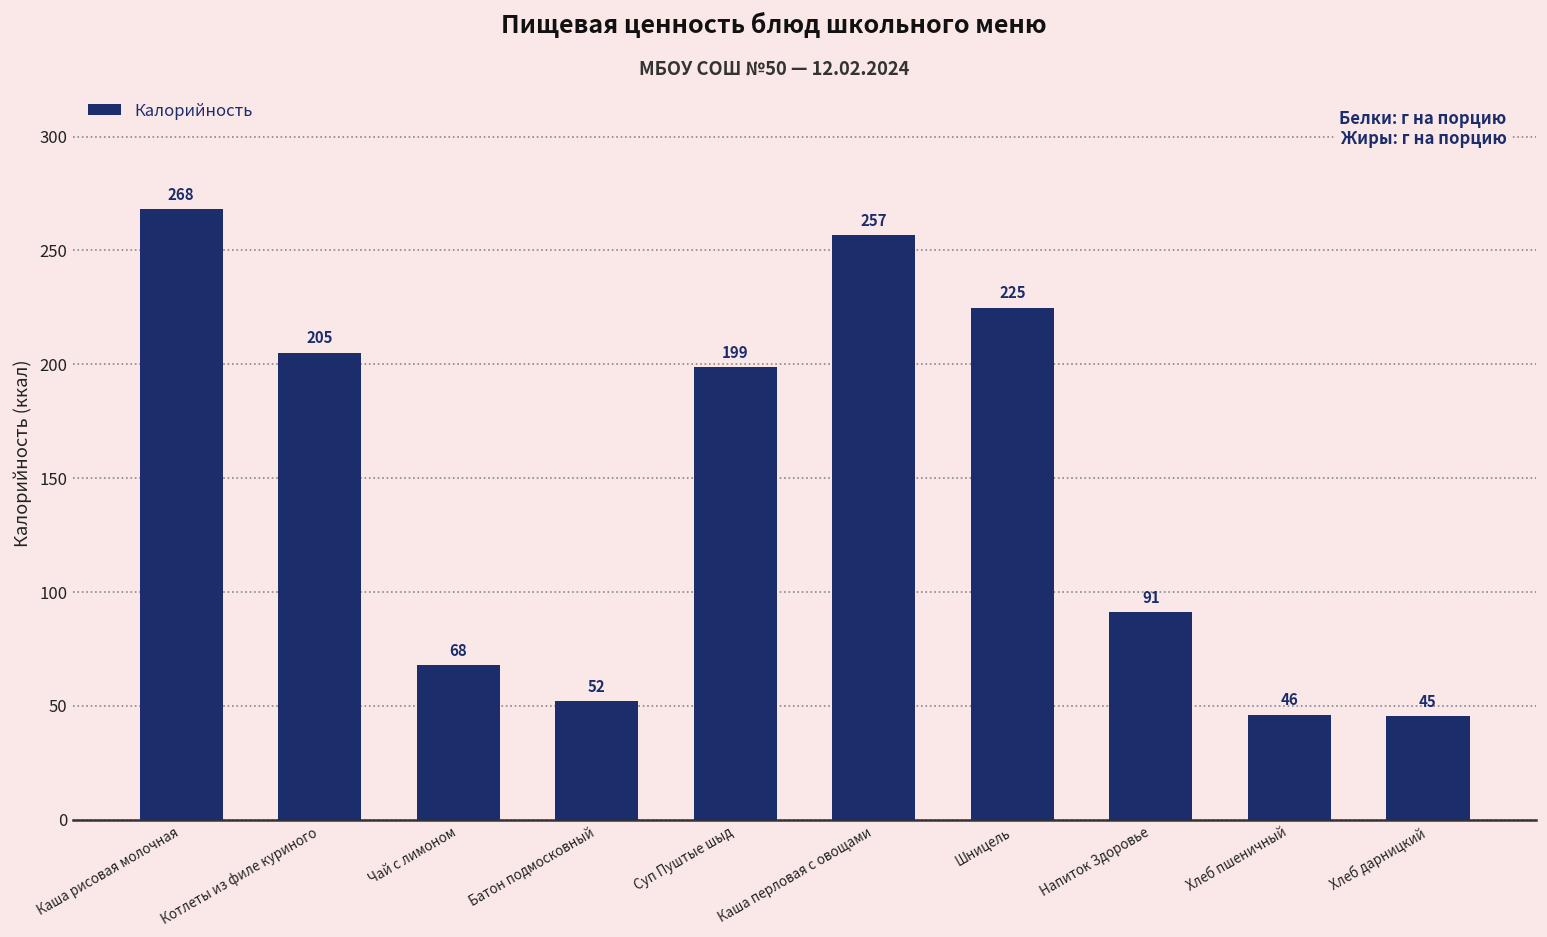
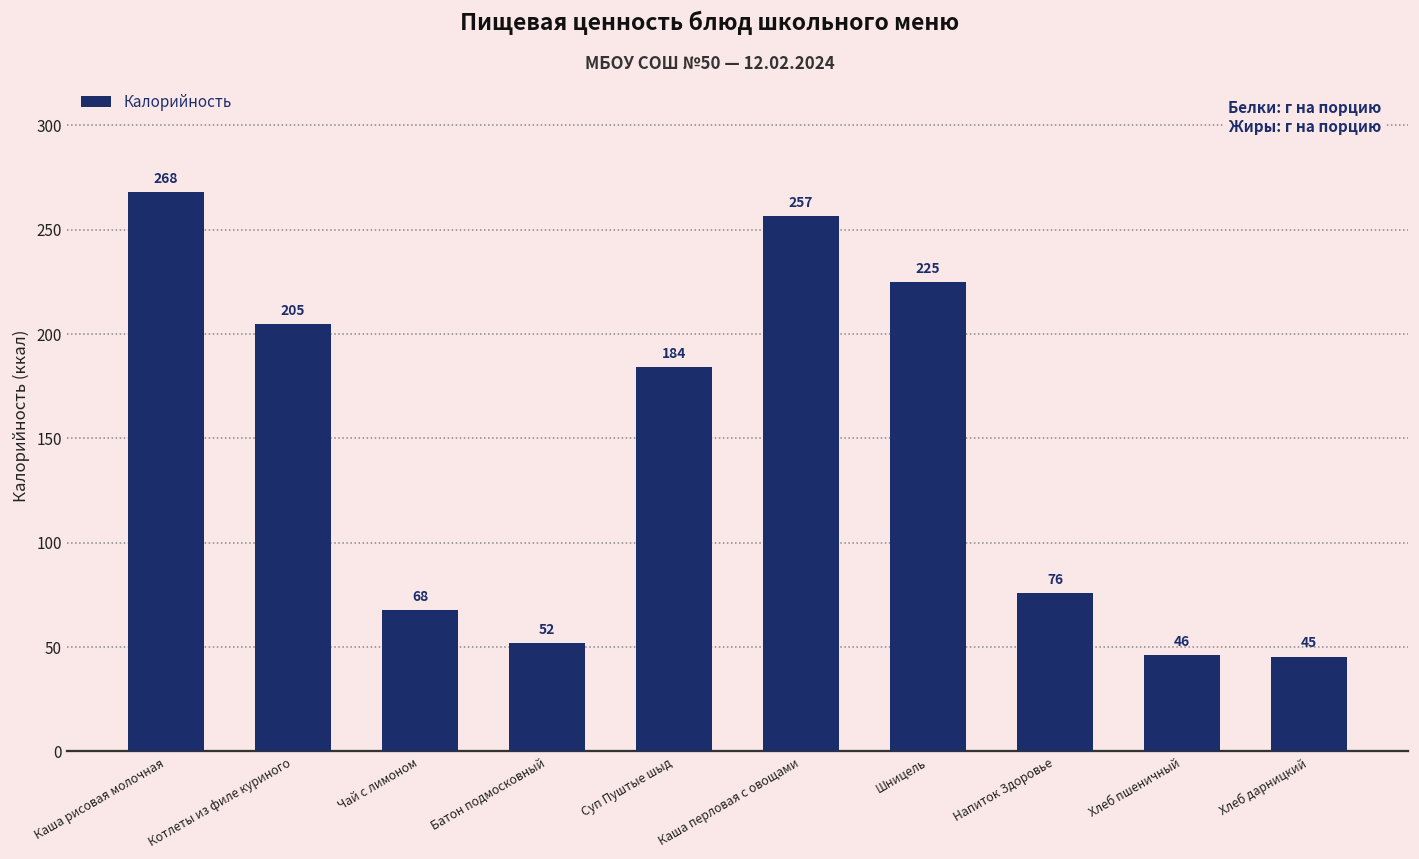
  {
    "Каша рисовая молочная": 268,
    "Котлеты из филе куриного": 205,
    "Чай с лимоном": 68,
    "Батон подмосковный": 52,
-   "Суп Пуштые шыд": 199,
+   "Суп Пуштые шыд": 184,
    "Каша перловая с овощами": 257,
    "Шницель": 225,
-   "Напиток Здоровье": 91,
+   "Напиток Здоровье": 76,
    "Хлеб пшеничный": 46,
    "Хлеб дарницкий": 45
  }
